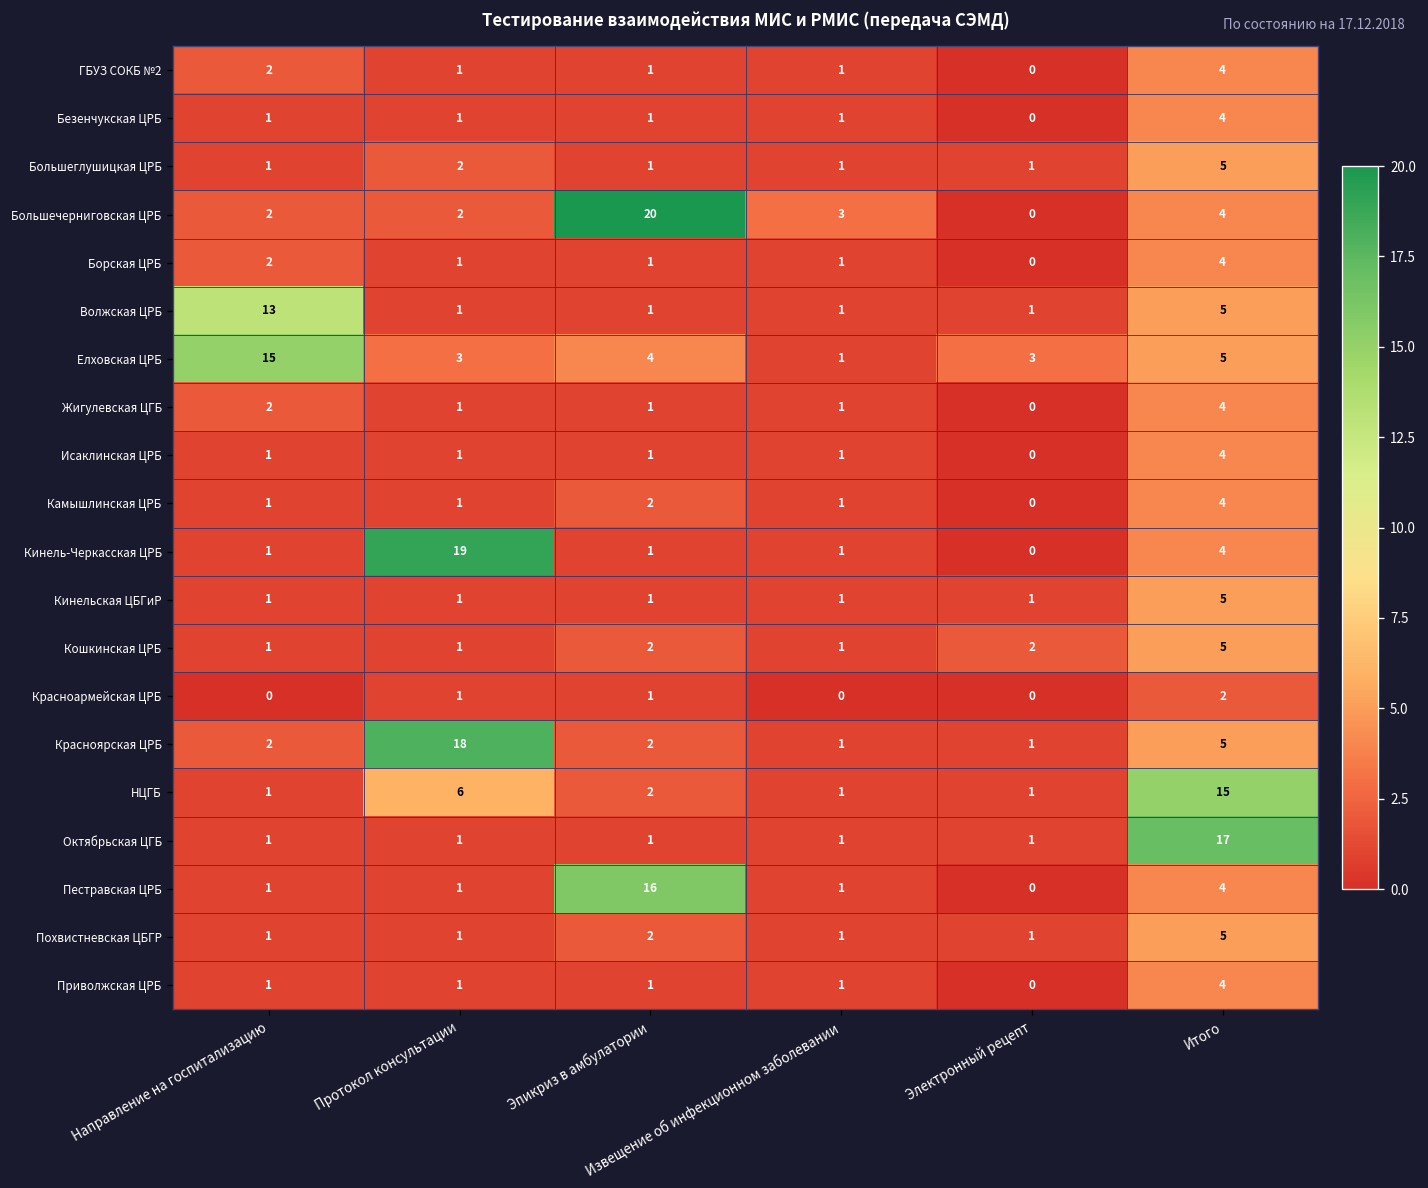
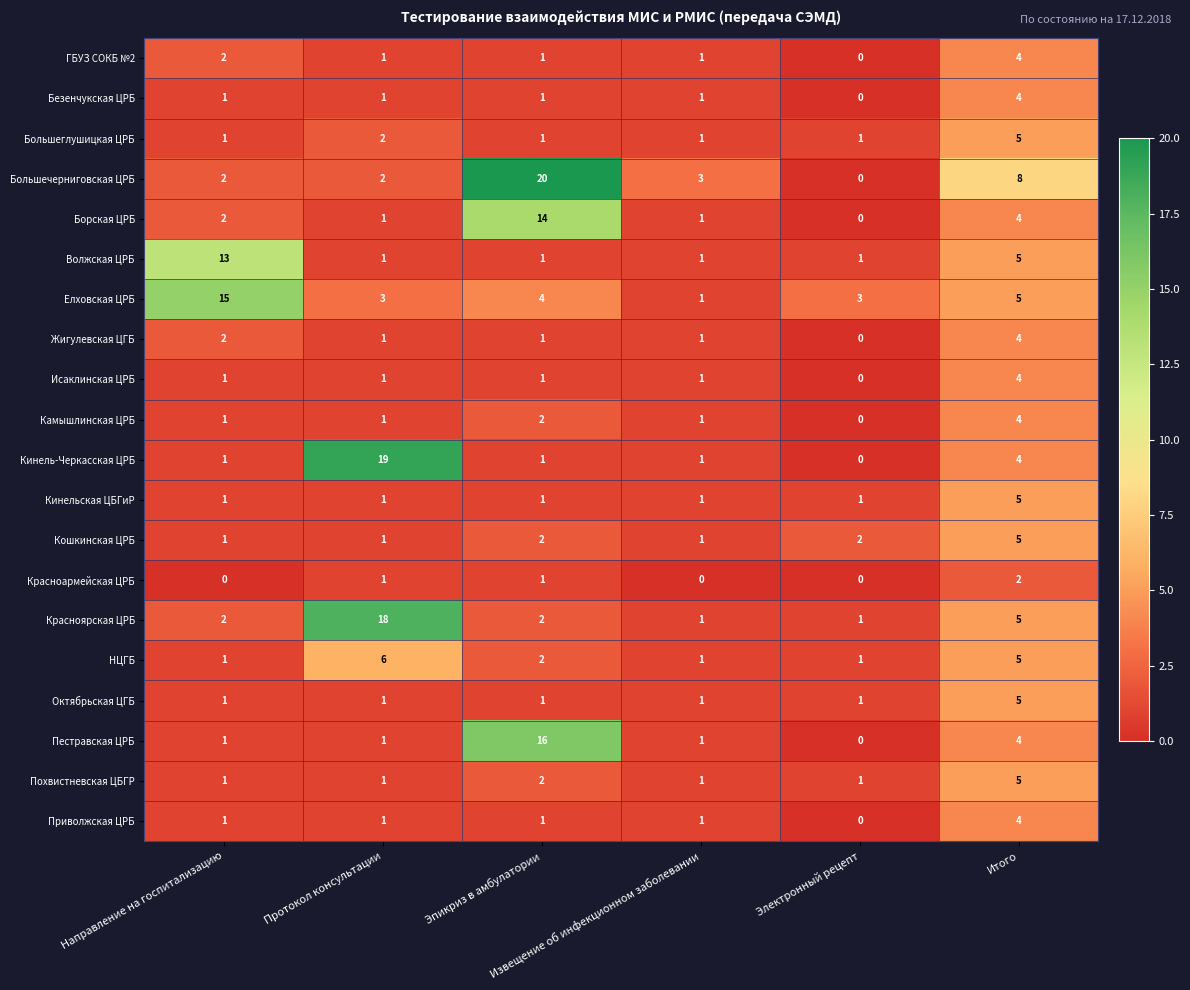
  {
    "ГБУЗ СОКБ №2": {
      "Направление на госпитализацию": 2,
      "Протокол консультации": 1,
      "Эпикриз в амбулатории": 1,
      "Извещение об инфекционном заболевании": 1,
      "Электронный рецепт": 0,
      "Итого": 4
    },
    "Безенчукская ЦРБ": {
      "Направление на госпитализацию": 1,
      "Протокол консультации": 1,
      "Эпикриз в амбулатории": 1,
      "Извещение об инфекционном заболевании": 1,
      "Электронный рецепт": 0,
      "Итого": 4
    },
    "Большеглушицкая ЦРБ": {
      "Направление на госпитализацию": 1,
      "Протокол консультации": 2,
      "Эпикриз в амбулатории": 1,
      "Извещение об инфекционном заболевании": 1,
      "Электронный рецепт": 1,
      "Итого": 5
    },
    "Большечерниговская ЦРБ": {
      "Направление на госпитализацию": 2,
      "Протокол консультации": 2,
      "Эпикриз в амбулатории": 20,
      "Извещение об инфекционном заболевании": 3,
      "Электронный рецепт": 0,
-     "Итого": 4
+     "Итого": 8
    },
    "Борская ЦРБ": {
      "Направление на госпитализацию": 2,
      "Протокол консультации": 1,
-     "Эпикриз в амбулатории": 1,
+     "Эпикриз в амбулатории": 14,
      "Извещение об инфекционном заболевании": 1,
      "Электронный рецепт": 0,
      "Итого": 4
    },
    "Волжская ЦРБ": {
      "Направление на госпитализацию": 13,
      "Протокол консультации": 1,
      "Эпикриз в амбулатории": 1,
      "Извещение об инфекционном заболевании": 1,
      "Электронный рецепт": 1,
      "Итого": 5
    },
    "Елховская ЦРБ": {
      "Направление на госпитализацию": 15,
      "Протокол консультации": 3,
      "Эпикриз в амбулатории": 4,
      "Извещение об инфекционном заболевании": 1,
      "Электронный рецепт": 3,
      "Итого": 5
    },
    "Жигулевская ЦГБ": {
      "Направление на госпитализацию": 2,
      "Протокол консультации": 1,
      "Эпикриз в амбулатории": 1,
      "Извещение об инфекционном заболевании": 1,
      "Электронный рецепт": 0,
      "Итого": 4
    },
    "Исаклинская ЦРБ": {
      "Направление на госпитализацию": 1,
      "Протокол консультации": 1,
      "Эпикриз в амбулатории": 1,
      "Извещение об инфекционном заболевании": 1,
      "Электронный рецепт": 0,
      "Итого": 4
    },
    "Камышлинская ЦРБ": {
      "Направление на госпитализацию": 1,
      "Протокол консультации": 1,
      "Эпикриз в амбулатории": 2,
      "Извещение об инфекционном заболевании": 1,
      "Электронный рецепт": 0,
      "Итого": 4
    },
    "Кинель-Черкасская ЦРБ": {
      "Направление на госпитализацию": 1,
      "Протокол консультации": 19,
      "Эпикриз в амбулатории": 1,
      "Извещение об инфекционном заболевании": 1,
      "Электронный рецепт": 0,
      "Итого": 4
    },
    "Кинельская ЦБГиР": {
      "Направление на госпитализацию": 1,
      "Протокол консультации": 1,
      "Эпикриз в амбулатории": 1,
      "Извещение об инфекционном заболевании": 1,
      "Электронный рецепт": 1,
      "Итого": 5
    },
    "Кошкинская ЦРБ": {
      "Направление на госпитализацию": 1,
      "Протокол консультации": 1,
      "Эпикриз в амбулатории": 2,
      "Извещение об инфекционном заболевании": 1,
      "Электронный рецепт": 2,
      "Итого": 5
    },
    "Красноармейская ЦРБ": {
      "Направление на госпитализацию": 0,
      "Протокол консультации": 1,
      "Эпикриз в амбулатории": 1,
      "Извещение об инфекционном заболевании": 0,
      "Электронный рецепт": 0,
      "Итого": 2
    },
    "Красноярская ЦРБ": {
      "Направление на госпитализацию": 2,
      "Протокол консультации": 18,
      "Эпикриз в амбулатории": 2,
      "Извещение об инфекционном заболевании": 1,
      "Электронный рецепт": 1,
      "Итого": 5
    },
    "НЦГБ": {
      "Направление на госпитализацию": 1,
      "Протокол консультации": 6,
      "Эпикриз в амбулатории": 2,
      "Извещение об инфекционном заболевании": 1,
      "Электронный рецепт": 1,
-     "Итого": 15
+     "Итого": 5
    },
    "Октябрьская ЦГБ": {
      "Направление на госпитализацию": 1,
      "Протокол консультации": 1,
      "Эпикриз в амбулатории": 1,
      "Извещение об инфекционном заболевании": 1,
      "Электронный рецепт": 1,
-     "Итого": 17
+     "Итого": 5
    },
    "Пестравская ЦРБ": {
      "Направление на госпитализацию": 1,
      "Протокол консультации": 1,
      "Эпикриз в амбулатории": 16,
      "Извещение об инфекционном заболевании": 1,
      "Электронный рецепт": 0,
      "Итого": 4
    },
    "Похвистневская ЦБГР": {
      "Направление на госпитализацию": 1,
      "Протокол консультации": 1,
      "Эпикриз в амбулатории": 2,
      "Извещение об инфекционном заболевании": 1,
      "Электронный рецепт": 1,
      "Итого": 5
    },
    "Приволжская ЦРБ": {
      "Направление на госпитализацию": 1,
      "Протокол консультации": 1,
      "Эпикриз в амбулатории": 1,
      "Извещение об инфекционном заболевании": 1,
      "Электронный рецепт": 0,
      "Итого": 4
    }
  }
